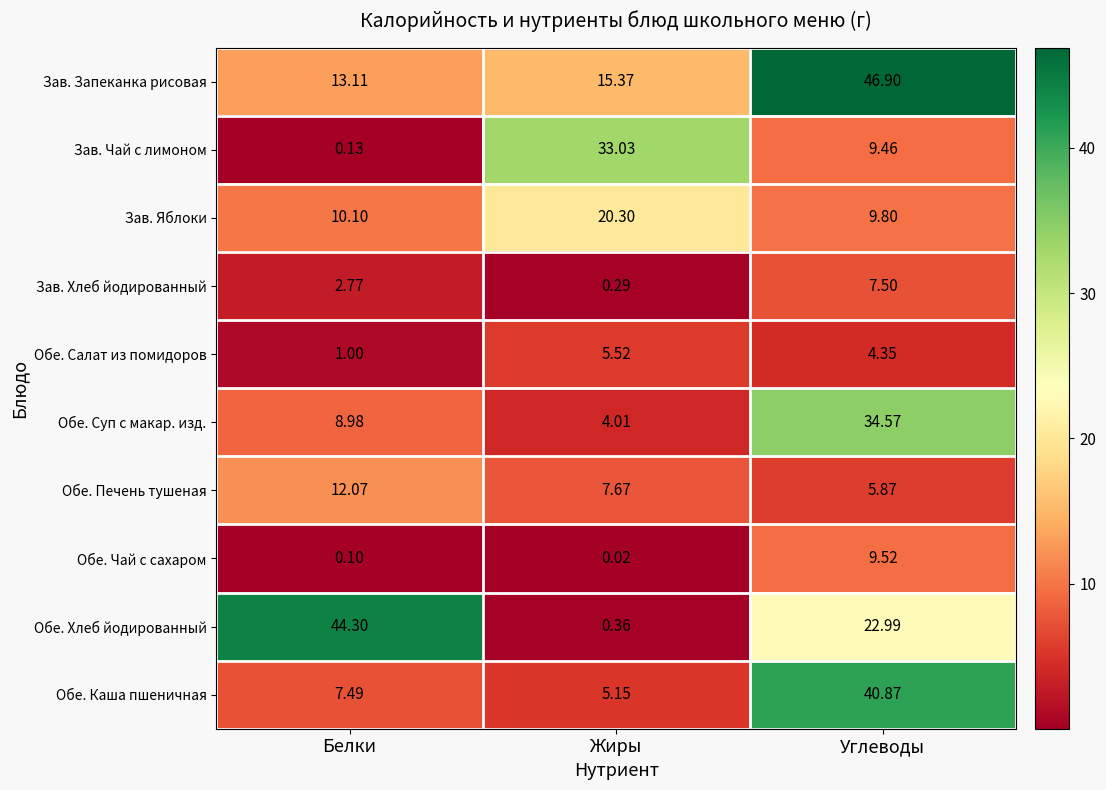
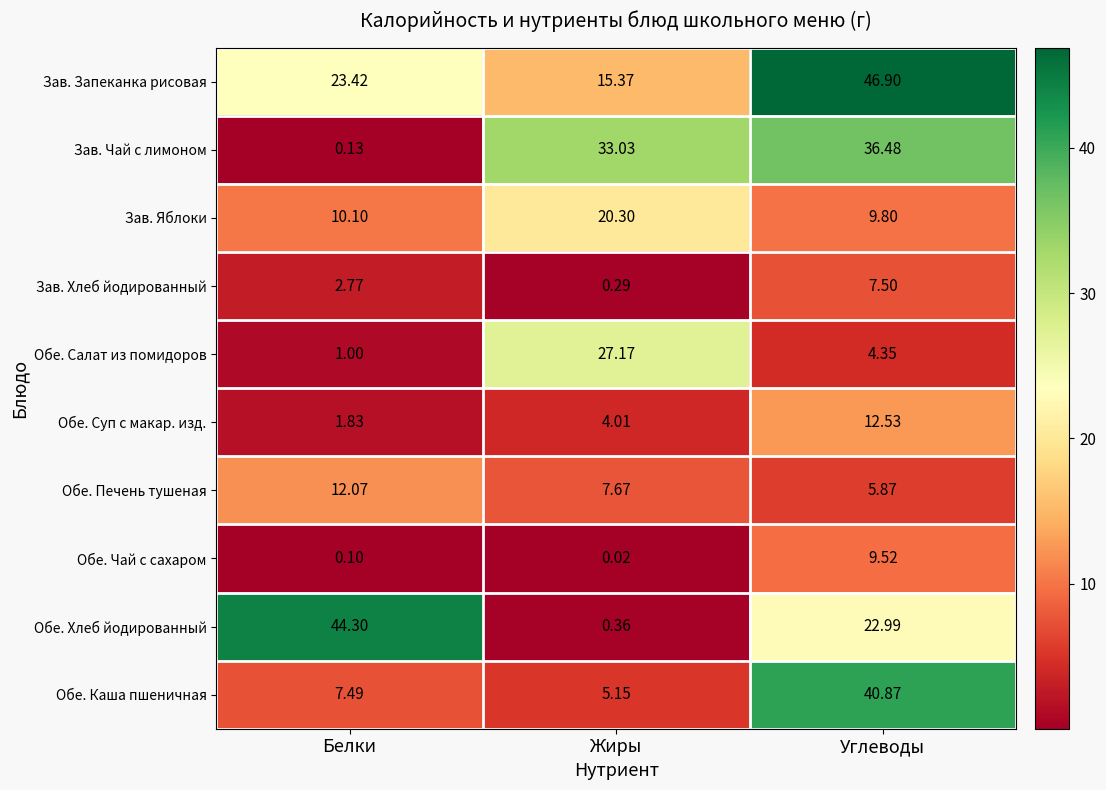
  {
    "Зав. Запеканка рисовая": {
-     "Белки": 13.11,
+     "Белки": 23.42,
      "Жиры": 15.37,
      "Углеводы": 46.90
    },
    "Зав. Чай с лимоном": {
      "Белки": 0.13,
      "Жиры": 33.03,
-     "Углеводы": 9.46
+     "Углеводы": 36.48
    },
    "Зав. Яблоки": {
      "Белки": 10.10,
      "Жиры": 20.30,
      "Углеводы": 9.80
    },
    "Зав. Хлеб йодированный": {
      "Белки": 2.77,
      "Жиры": 0.29,
      "Углеводы": 7.50
    },
    "Обе. Салат из помидоров": {
      "Белки": 1.00,
-     "Жиры": 5.52,
+     "Жиры": 27.17,
      "Углеводы": 4.35
    },
    "Обе. Суп с макар. изд.": {
-     "Белки": 8.98,
+     "Белки": 1.83,
      "Жиры": 4.01,
-     "Углеводы": 34.57
+     "Углеводы": 12.53
    },
    "Обе. Печень тушеная": {
      "Белки": 12.07,
      "Жиры": 7.67,
      "Углеводы": 5.87
    },
    "Обе. Чай с сахаром": {
      "Белки": 0.10,
      "Жиры": 0.02,
      "Углеводы": 9.52
    },
    "Обе. Хлеб йодированный": {
      "Белки": 44.30,
      "Жиры": 0.36,
      "Углеводы": 22.99
    },
    "Обе. Каша пшеничная": {
      "Белки": 7.49,
      "Жиры": 5.15,
      "Углеводы": 40.87
    }
  }
